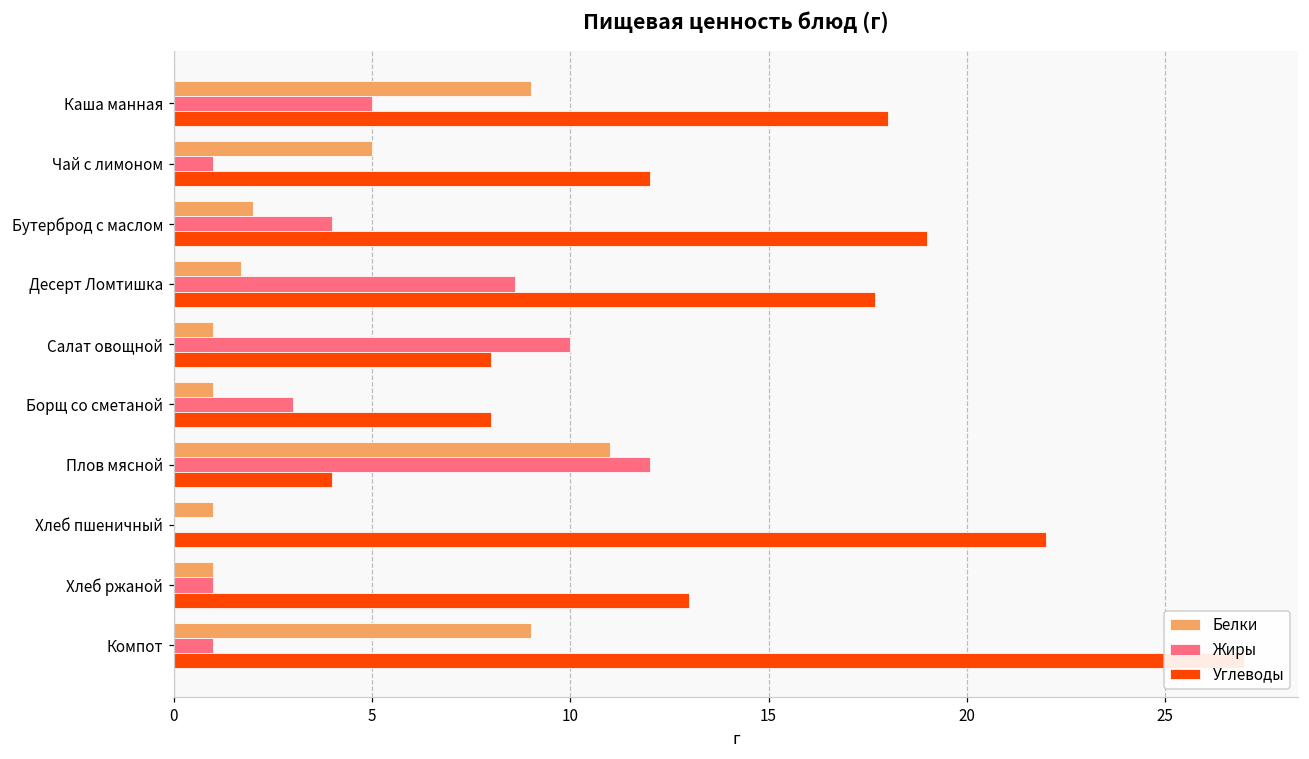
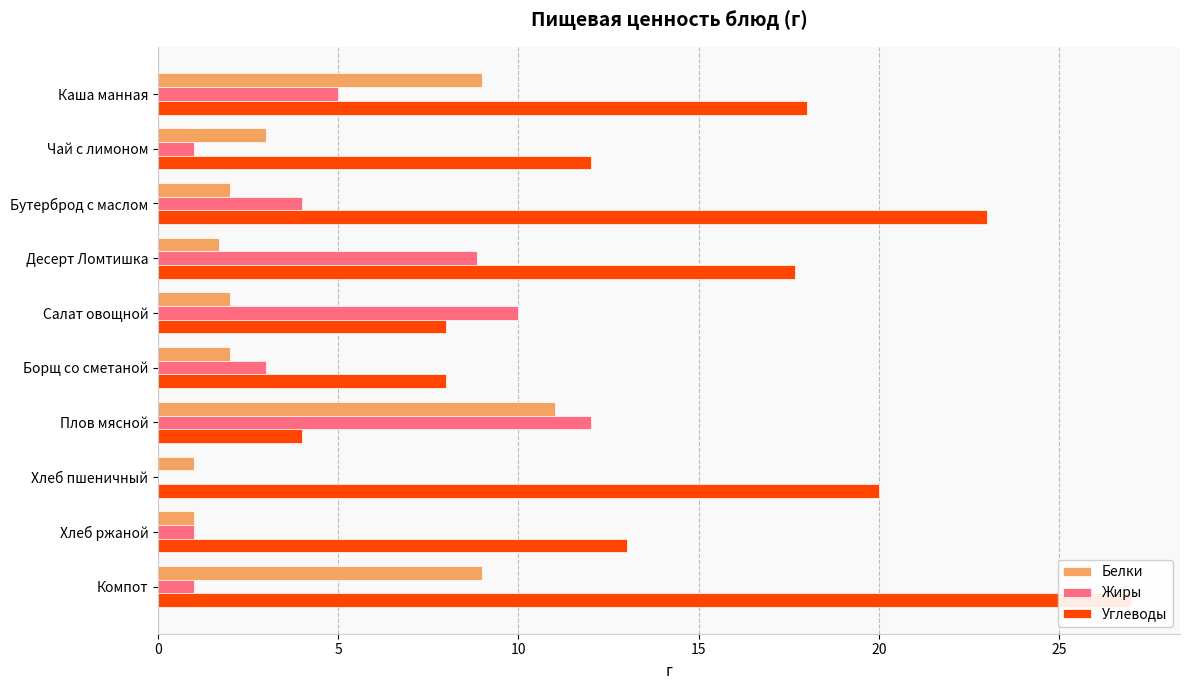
  {
    "Белки": {
      "Каша манная": 9,
-     "Чай с лимоном": 5,
+     "Чай с лимоном": 3,
      "Бутерброд с маслом": 2,
      "Десерт Ломтишка": 1.7,
-     "Салат овощной": 1,
-     "Борщ со сметаной": 1,
+     "Салат овощной": 2,
+     "Борщ со сметаной": 2,
      "Плов мясной": 11,
      "Хлеб пшеничный": 1,
      "Хлеб ржаной": 1,
      "Компот": 9
    },
    "Жиры": {
      "Каша манная": 5.0,
      "Чай с лимоном": 1.0,
      "Бутерброд с маслом": 4.0,
-     "Десерт Ломтишка": 8.6,
+     "Десерт Ломтишка": 8.8,
      "Салат овощной": 10.0,
      "Борщ со сметаной": 3.0,
      "Плов мясной": 12.0,
      "Хлеб пшеничный": 0.0,
      "Хлеб ржаной": 1.0,
      "Компот": 1.0
    },
    "Углеводы": {
      "Каша манная": 18,
      "Чай с лимоном": 12,
-     "Бутерброд с маслом": 19,
+     "Бутерброд с маслом": 23,
      "Десерт Ломтишка": 17.7,
      "Салат овощной": 8,
      "Борщ со сметаной": 8,
      "Плов мясной": 4,
-     "Хлеб пшеничный": 22,
+     "Хлеб пшеничный": 20,
      "Хлеб ржаной": 13
    }
  }
